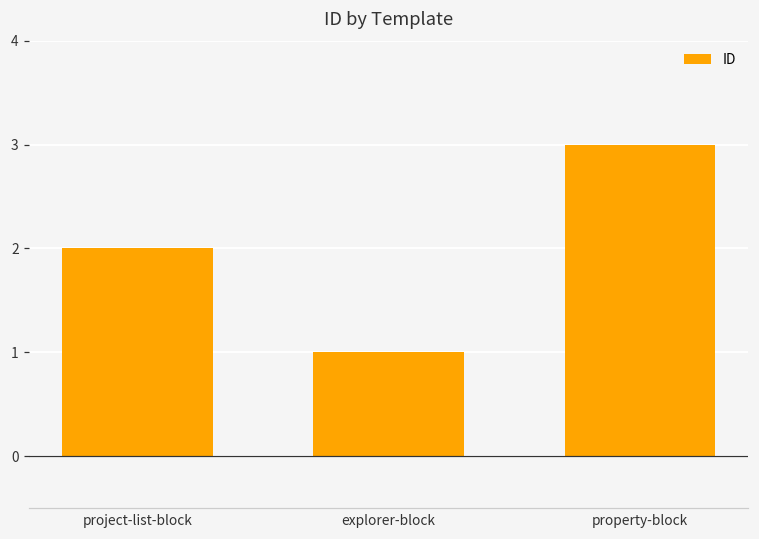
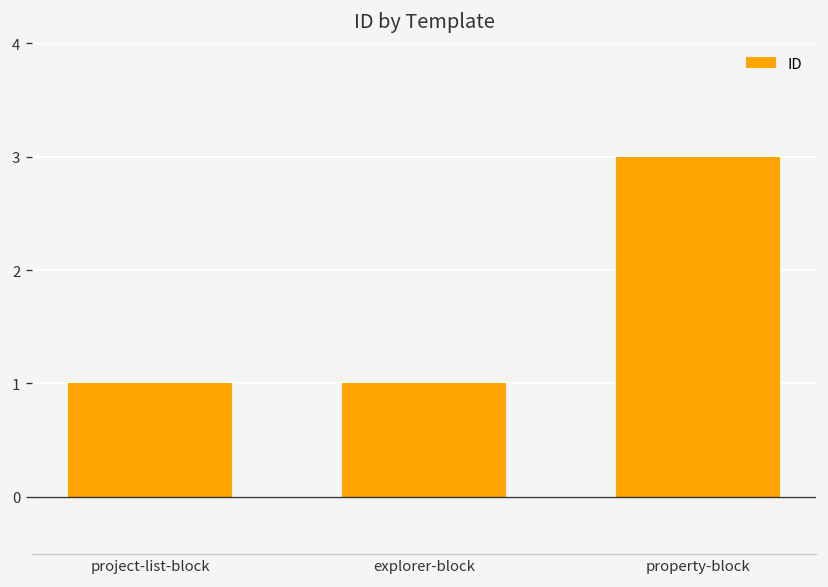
  {
-   "project-list-block": 2,
+   "project-list-block": 1,
    "explorer-block": 1,
    "property-block": 3
  }
